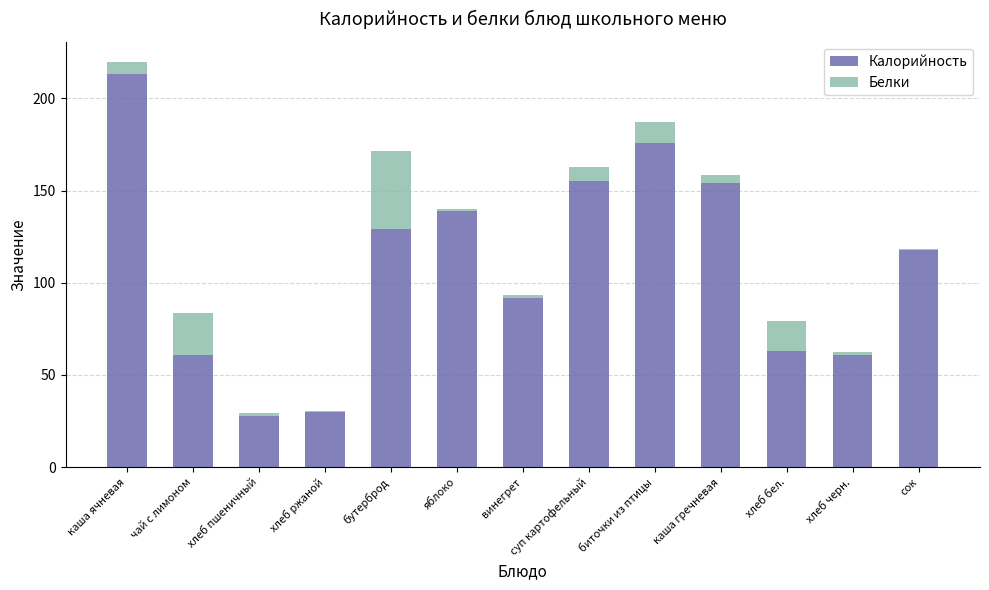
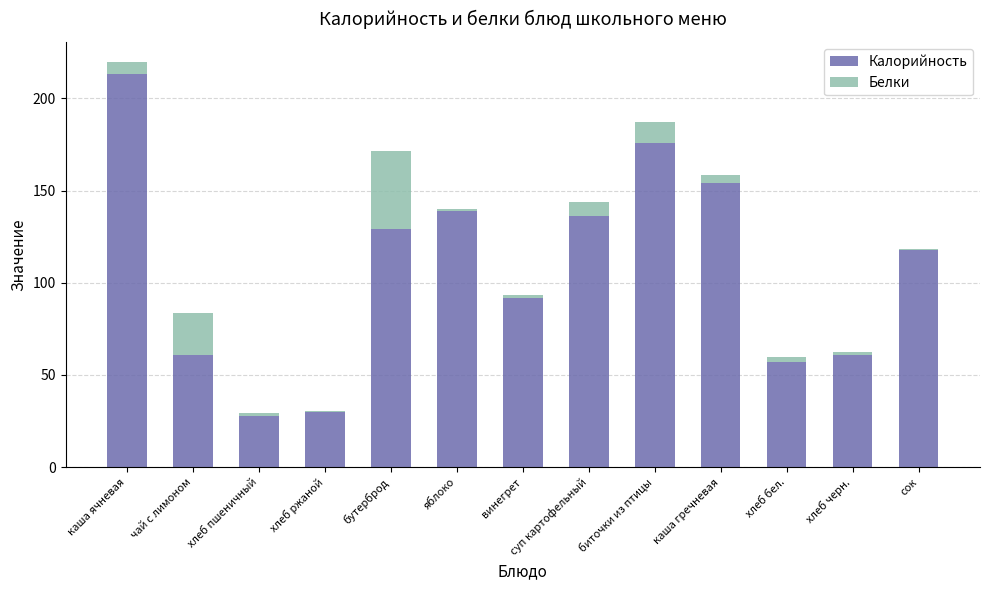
  {
    "Калорийность": {
      "каша ячневая": 213,
      "чай с лимоном": 61,
      "хлеб пшеничный": 28,
      "хлеб ржаной": 30,
      "бутерброд": 129,
      "яблоко": 139,
      "винегрет": 92,
-     "суп картофельный": 155,
+     "суп картофельный": 136,
      "биточки из птицы": 176,
      "каша гречневая": 154,
-     "хлеб бел.": 63,
+     "хлеб бел.": 57,
      "хлеб черн.": 61,
      "сок": 118
    },
    "Белки": {
      "каша ячневая": 7,
      "чай с лимоном": 23,
      "бутерброд": 43,
      "суп картофельный": 8,
      "биточки из птицы": 11,
      "каша гречневая": 5,
-     "хлеб бел.": 16,
+     "хлеб бел.": 3,
      "хлеб черн.": 1
    }
  }
